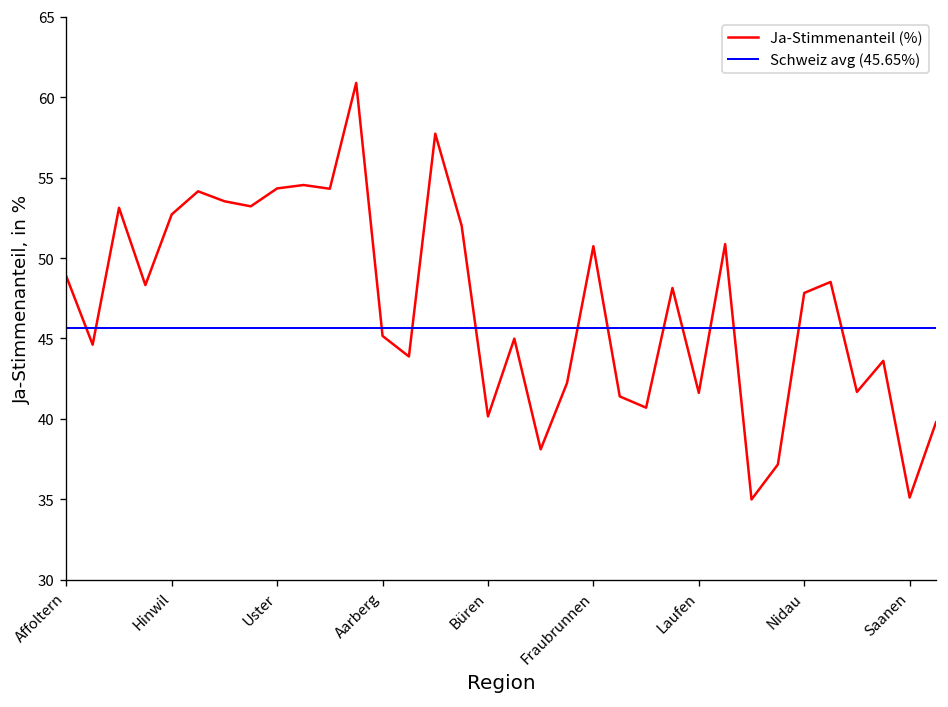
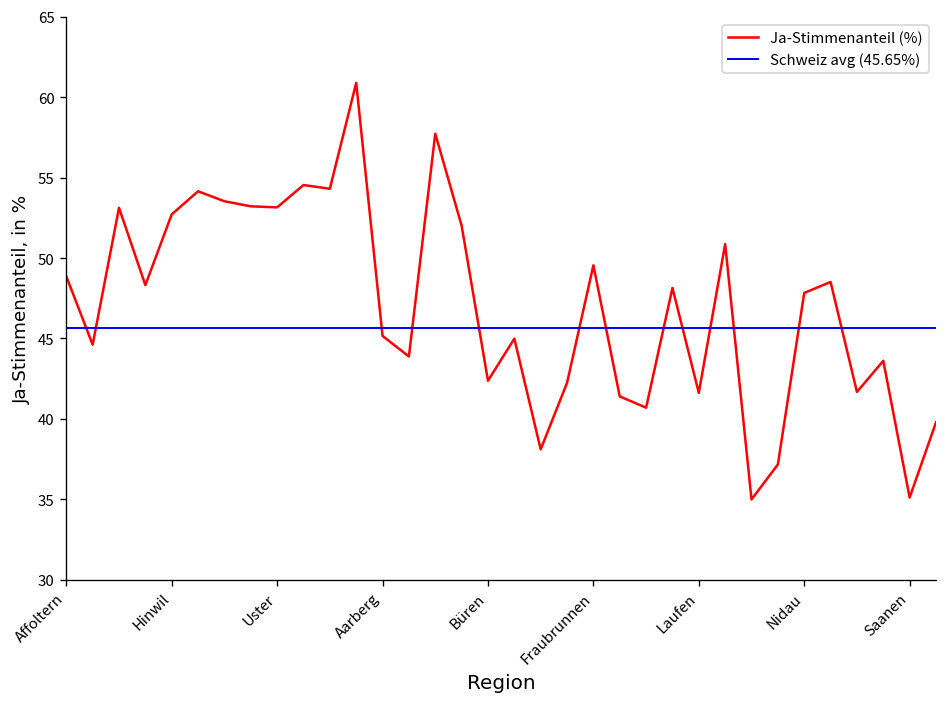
  {
    "Ja-Stimmenanteil (%)": {
      "Affoltern": 48.9,
      "Hinwil": 52.7,
-     "Uster": 54.3,
+     "Uster": 53.2,
      "Aarberg": 45.2,
-     "Büren": 40.1,
-     "Fraubrunnen": 50.7,
+     "Büren": 42.4,
+     "Fraubrunnen": 49.5,
      "Laufen": 41.6,
      "Nidau": 47.8,
      "Saanen": 35.1
    },
    "Schweiz avg (45.65%)": {
      "Affoltern": 45.6,
      "Hinwil": 45.6,
      "Uster": 45.6,
      "Aarberg": 45.6,
      "Büren": 45.6,
      "Fraubrunnen": 45.6,
      "Laufen": 45.6,
      "Nidau": 45.6,
      "Saanen": 45.6
    }
  }
